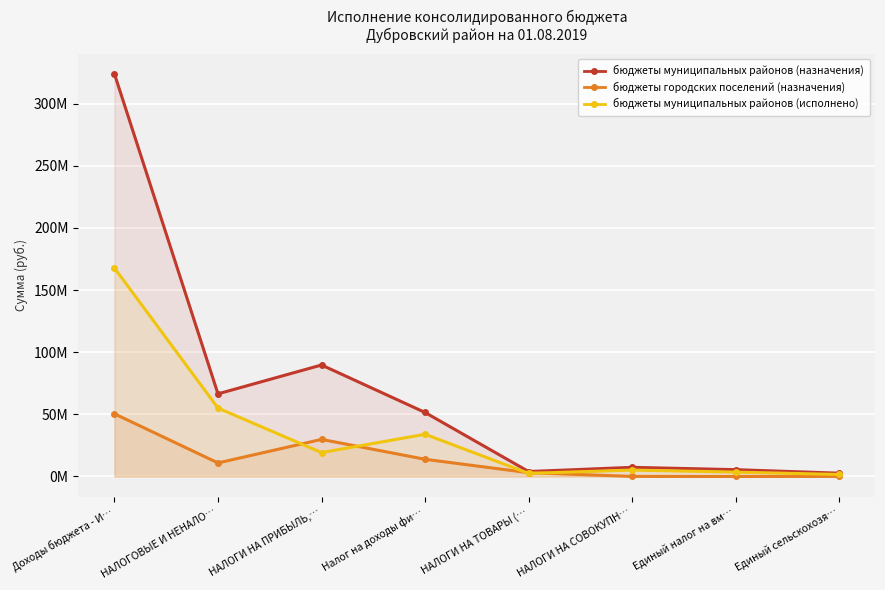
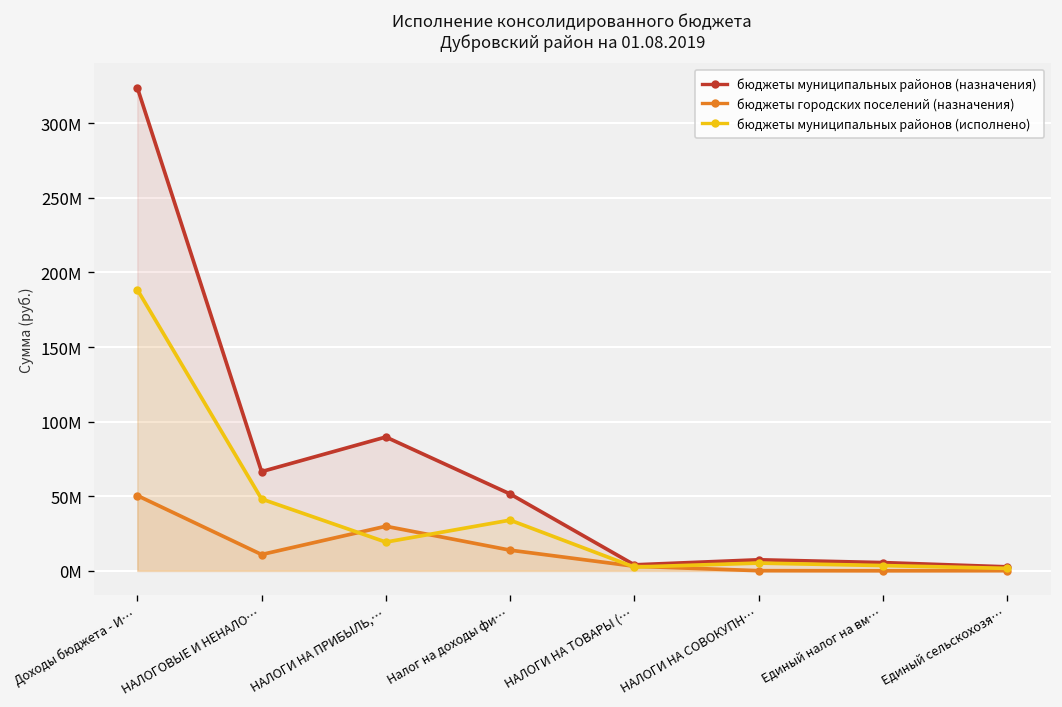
  {
    "бюджеты муниципальных районов (назначения)": {
      "Доходы бюджета - И…": 324000000,
      "НАЛОГОВЫЕ И НЕНАЛО…": 66000000,
      "НАЛОГИ НА ПРИБЫЛЬ,…": 90000000,
      "Налог на доходы фи…": 52000000,
      "НАЛОГИ НА СОВОКУПН…": 7000000
    },
    "бюджеты городских поселений (назначения)": {
      "Доходы бюджета - И…": 50000000,
      "НАЛОГОВЫЕ И НЕНАЛО…": 11000000,
      "НАЛОГИ НА ПРИБЫЛЬ,…": 30000000,
      "Налог на доходы фи…": 14000000,
      "НАЛОГИ НА СОВОКУПН…": 0,
      "Единый налог на вм…": 0
    },
    "бюджеты муниципальных районов (исполнено)": {
-     "Доходы бюджета - И…": 168000000,
-     "НАЛОГОВЫЕ И НЕНАЛО…": 55000000,
+     "Доходы бюджета - И…": 189000000,
+     "НАЛОГОВЫЕ И НЕНАЛО…": 48000000,
      "НАЛОГИ НА ПРИБЫЛЬ,…": 19000000,
      "Налог на доходы фи…": 34000000,
      "НАЛОГИ НА СОВОКУПН…": 5000000
    }
  }
